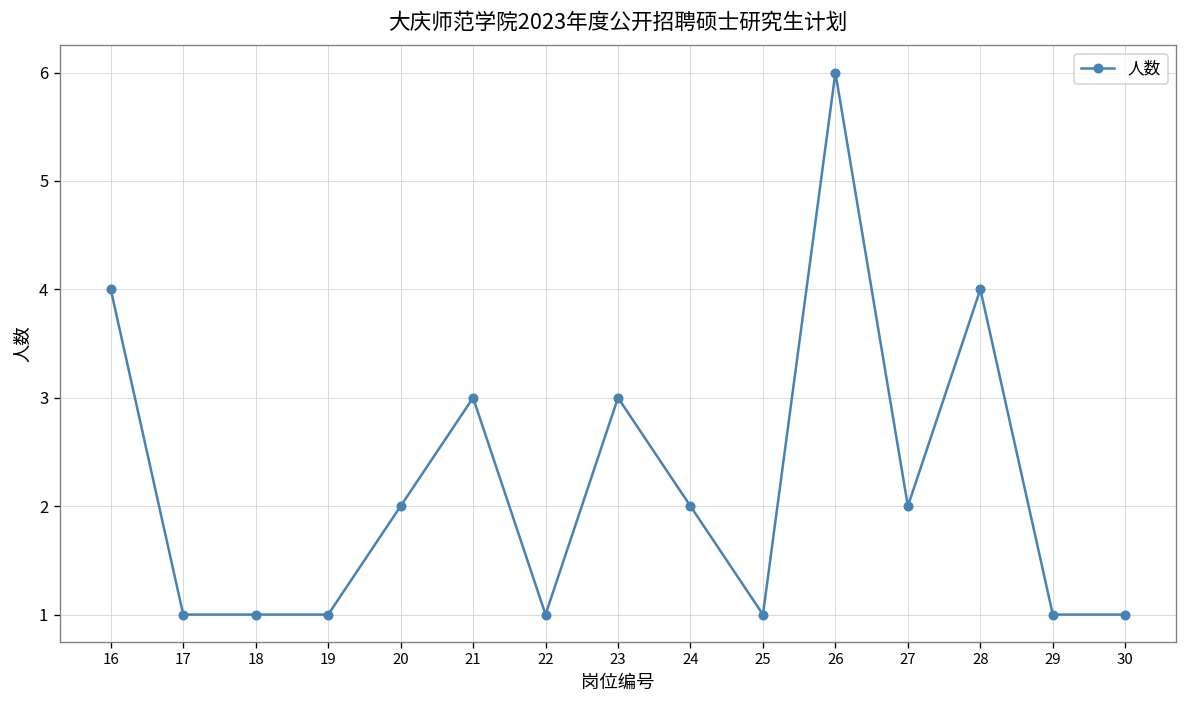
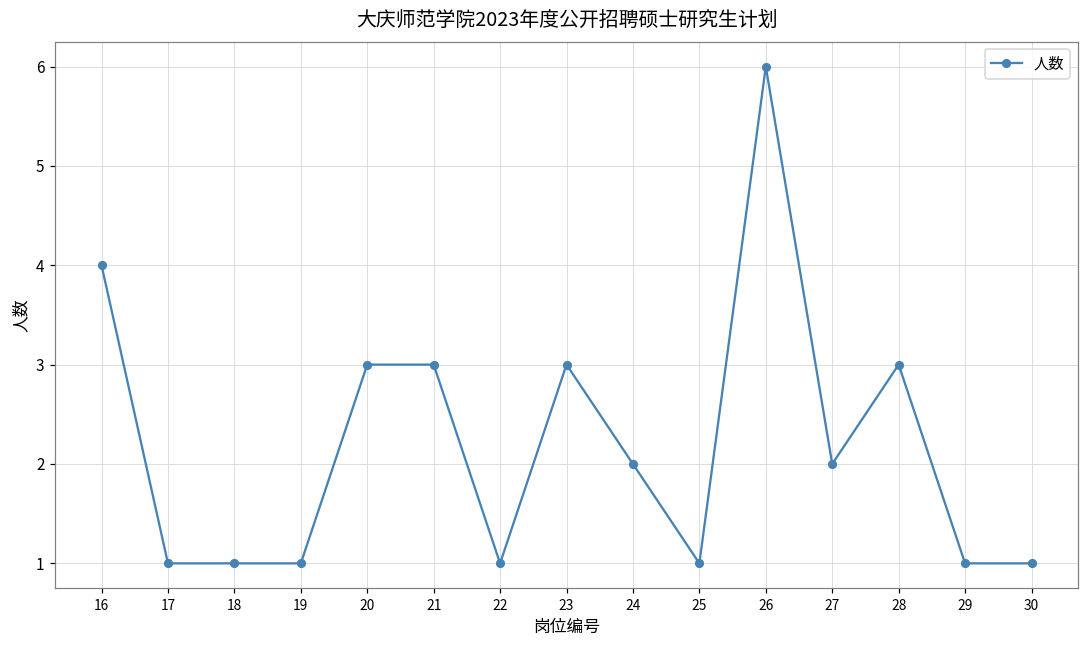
  {
    "16": 4,
    "17": 1,
    "18": 1,
    "19": 1,
-   "20": 2,
+   "20": 3,
    "21": 3,
    "22": 1,
    "23": 3,
    "24": 2,
    "25": 1,
    "26": 6,
    "27": 2,
-   "28": 4,
+   "28": 3,
    "29": 1,
    "30": 1
  }
